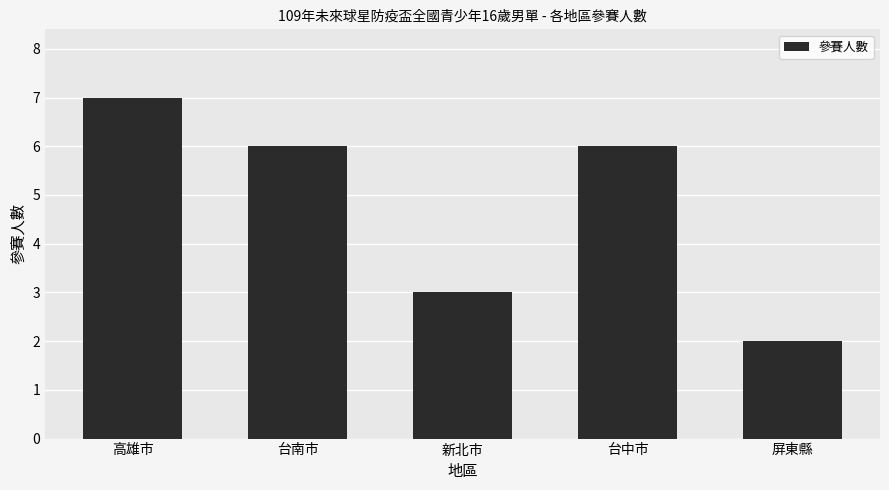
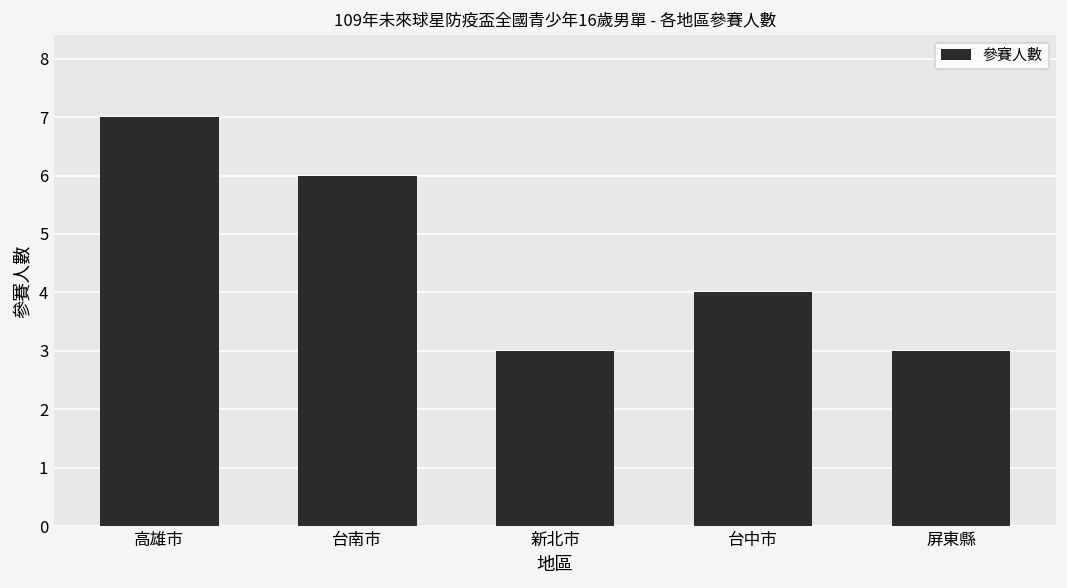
  {
    "高雄市": 7,
    "台南市": 6,
    "新北市": 3,
-   "台中市": 6,
-   "屏東縣": 2
+   "台中市": 4,
+   "屏東縣": 3
  }
